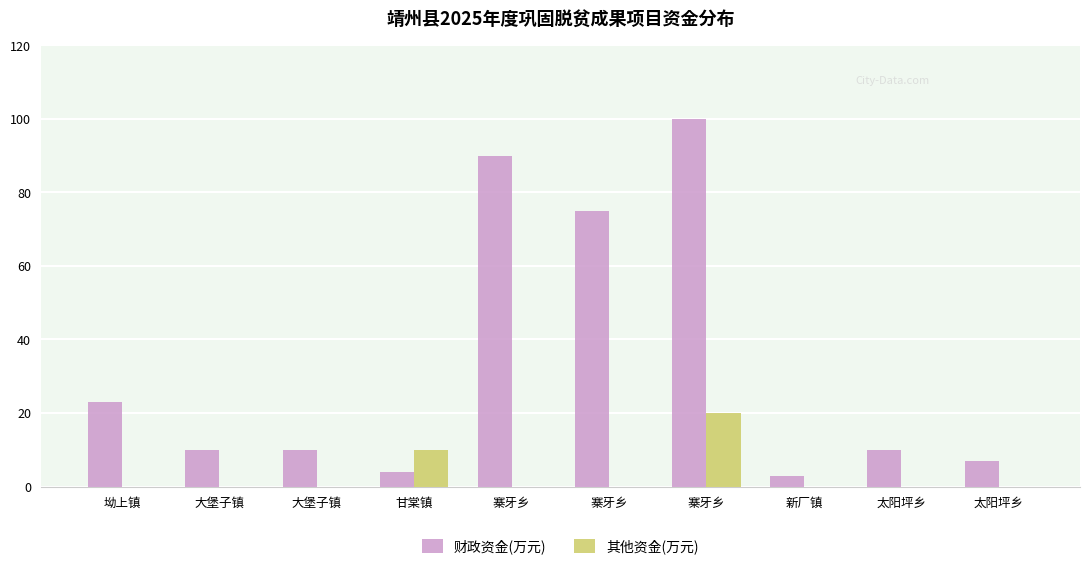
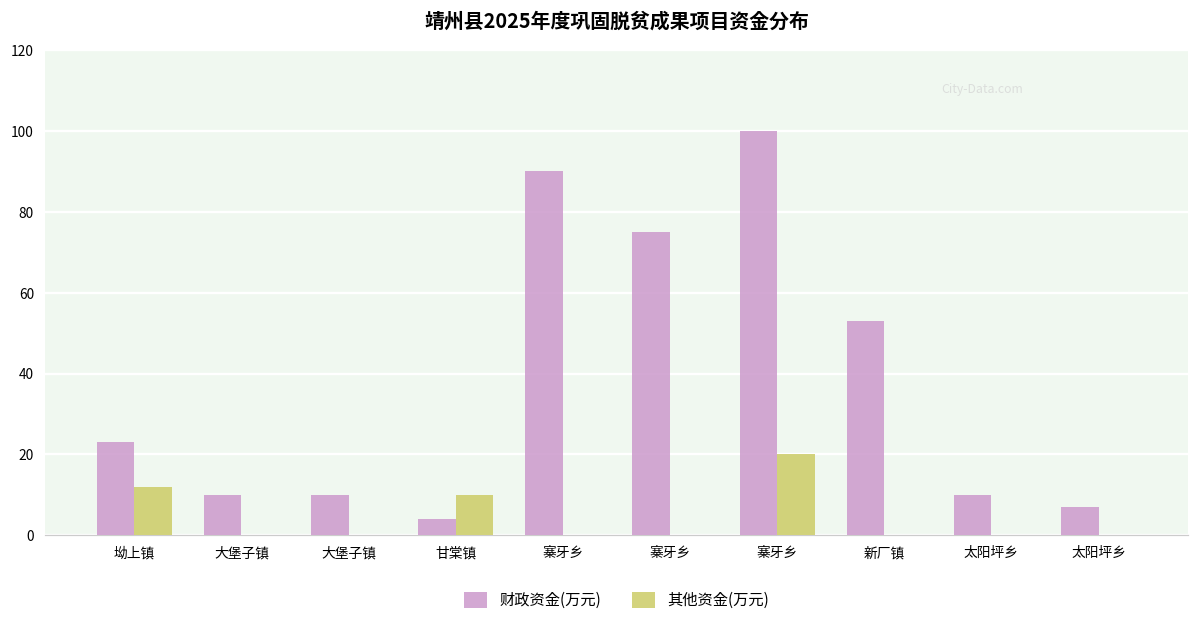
  {
    "财政资金(万元)": {
      "坳上镇": 23,
      "甘棠镇": 4,
-     "新厂镇": 3
+     "新厂镇": 53
    },
    "其他资金(万元)": {
-     "坳上镇": 0,
+     "坳上镇": 12,
      "甘棠镇": 10,
      "新厂镇": 0
    }
  }
